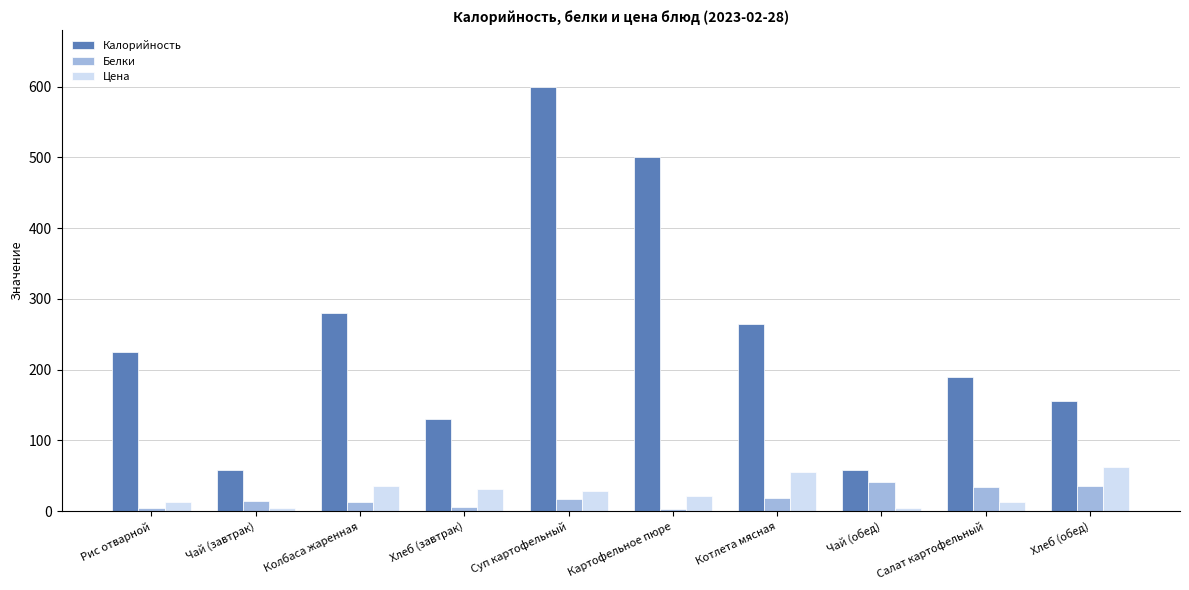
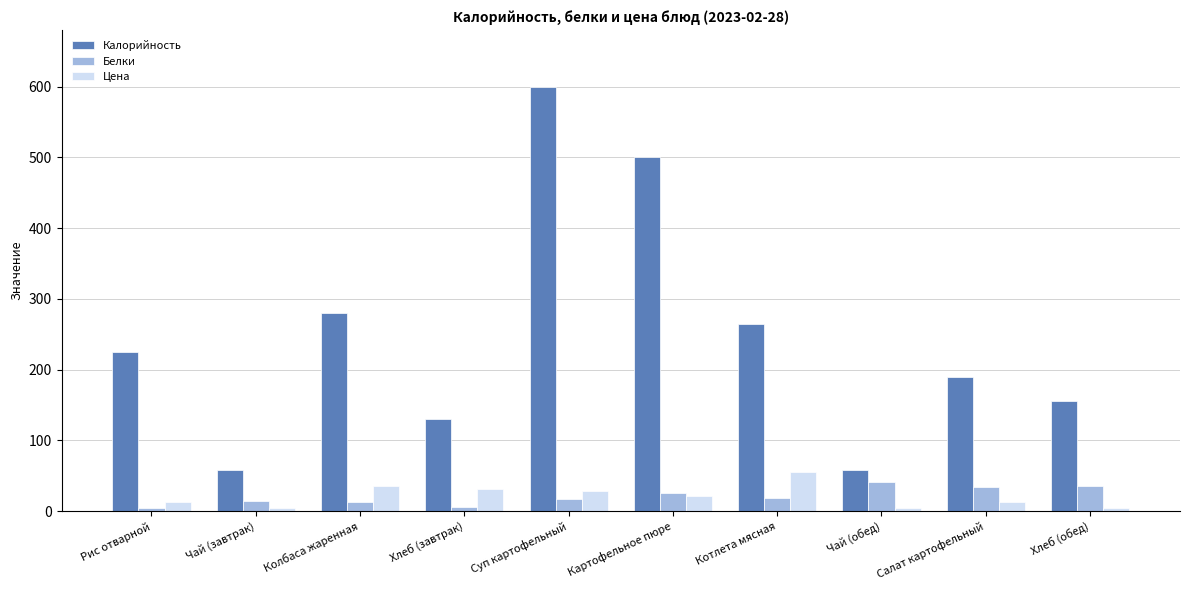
  {
    "Калорийность": {
      "Рис отварной": 220,
      "Чай (завтрак)": 60,
      "Колбаса жаренная": 280,
      "Хлеб (завтрак)": 130,
      "Суп картофельный": 600,
      "Картофельное пюре": 500,
      "Котлета мясная": 270,
      "Чай (обед)": 60,
      "Салат картофельный": 190,
      "Хлеб (обед)": 160
    },
    "Белки": {
      "Рис отварной": 0,
      "Чай (завтрак)": 10,
      "Колбаса жаренная": 10,
      "Хлеб (завтрак)": 10,
      "Суп картофельный": 20,
-     "Картофельное пюре": 0,
+     "Картофельное пюре": 30,
      "Котлета мясная": 20,
      "Чай (обед)": 40,
      "Салат картофельный": 30,
      "Хлеб (обед)": 40
    },
    "Цена": {
      "Рис отварной": 10,
      "Чай (завтрак)": 0,
      "Колбаса жаренная": 40,
      "Хлеб (завтрак)": 30,
      "Суп картофельный": 30,
      "Картофельное пюре": 20,
      "Котлета мясная": 60,
      "Чай (обед)": 0,
      "Салат картофельный": 10,
-     "Хлеб (обед)": 60
+     "Хлеб (обед)": 0
    }
  }
